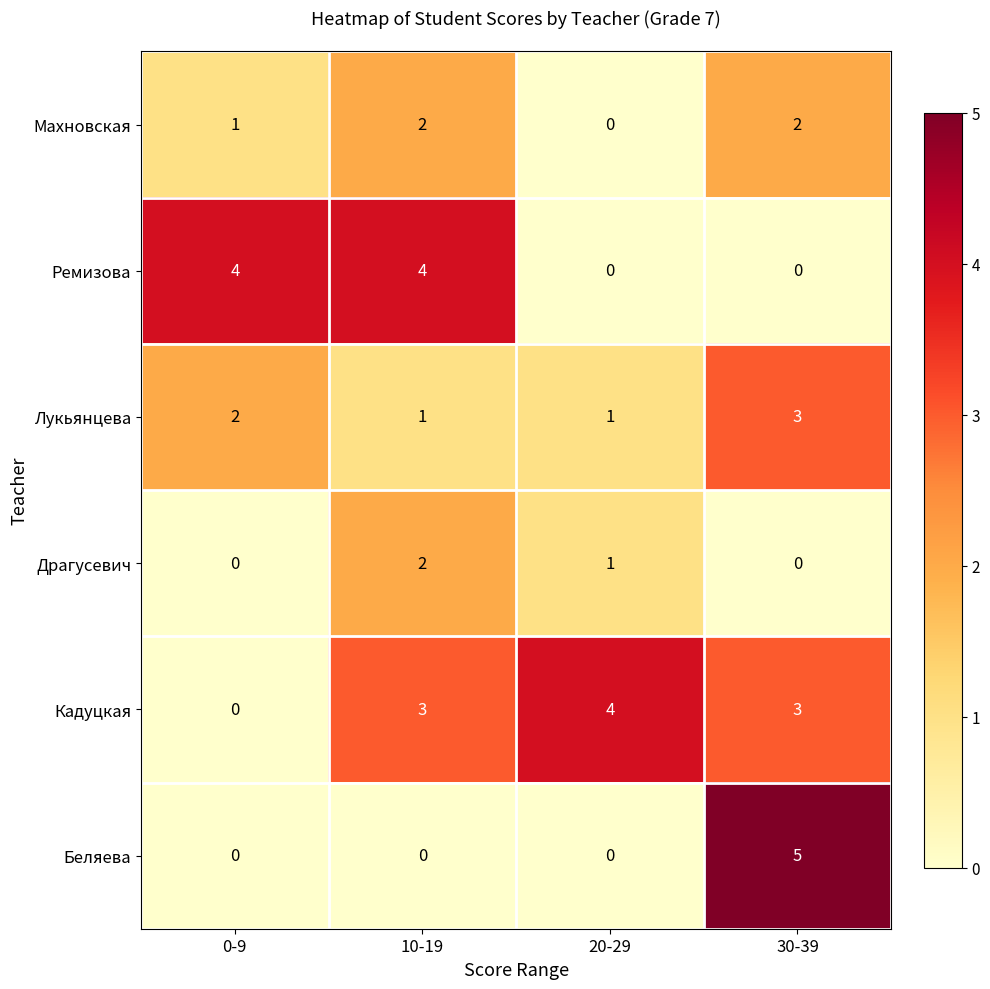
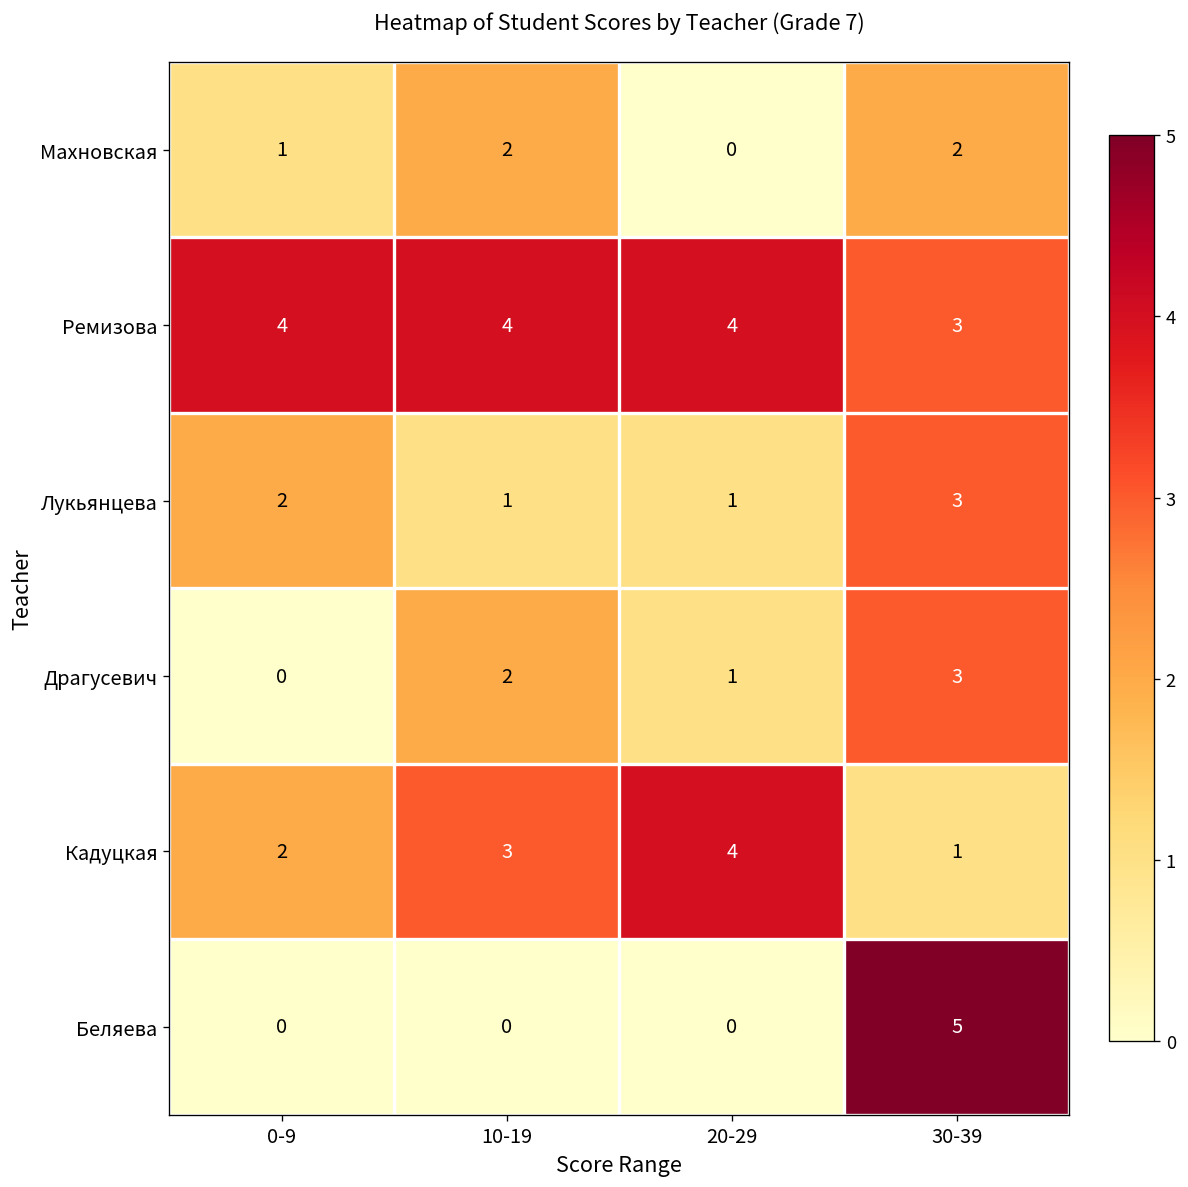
  {
    "Махновская": {
      "0-9": 1,
      "10-19": 2,
      "20-29": 0,
      "30-39": 2
    },
    "Ремизова": {
      "0-9": 4,
      "10-19": 4,
-     "20-29": 0,
-     "30-39": 0
+     "20-29": 4,
+     "30-39": 3
    },
    "Лукьянцева": {
      "0-9": 2,
      "10-19": 1,
      "20-29": 1,
      "30-39": 3
    },
    "Драгусевич": {
      "0-9": 0,
      "10-19": 2,
      "20-29": 1,
-     "30-39": 0
+     "30-39": 3
    },
    "Кадуцкая": {
-     "0-9": 0,
+     "0-9": 2,
      "10-19": 3,
      "20-29": 4,
-     "30-39": 3
+     "30-39": 1
    },
    "Беляева": {
      "0-9": 0,
      "10-19": 0,
      "20-29": 0,
      "30-39": 5
    }
  }
